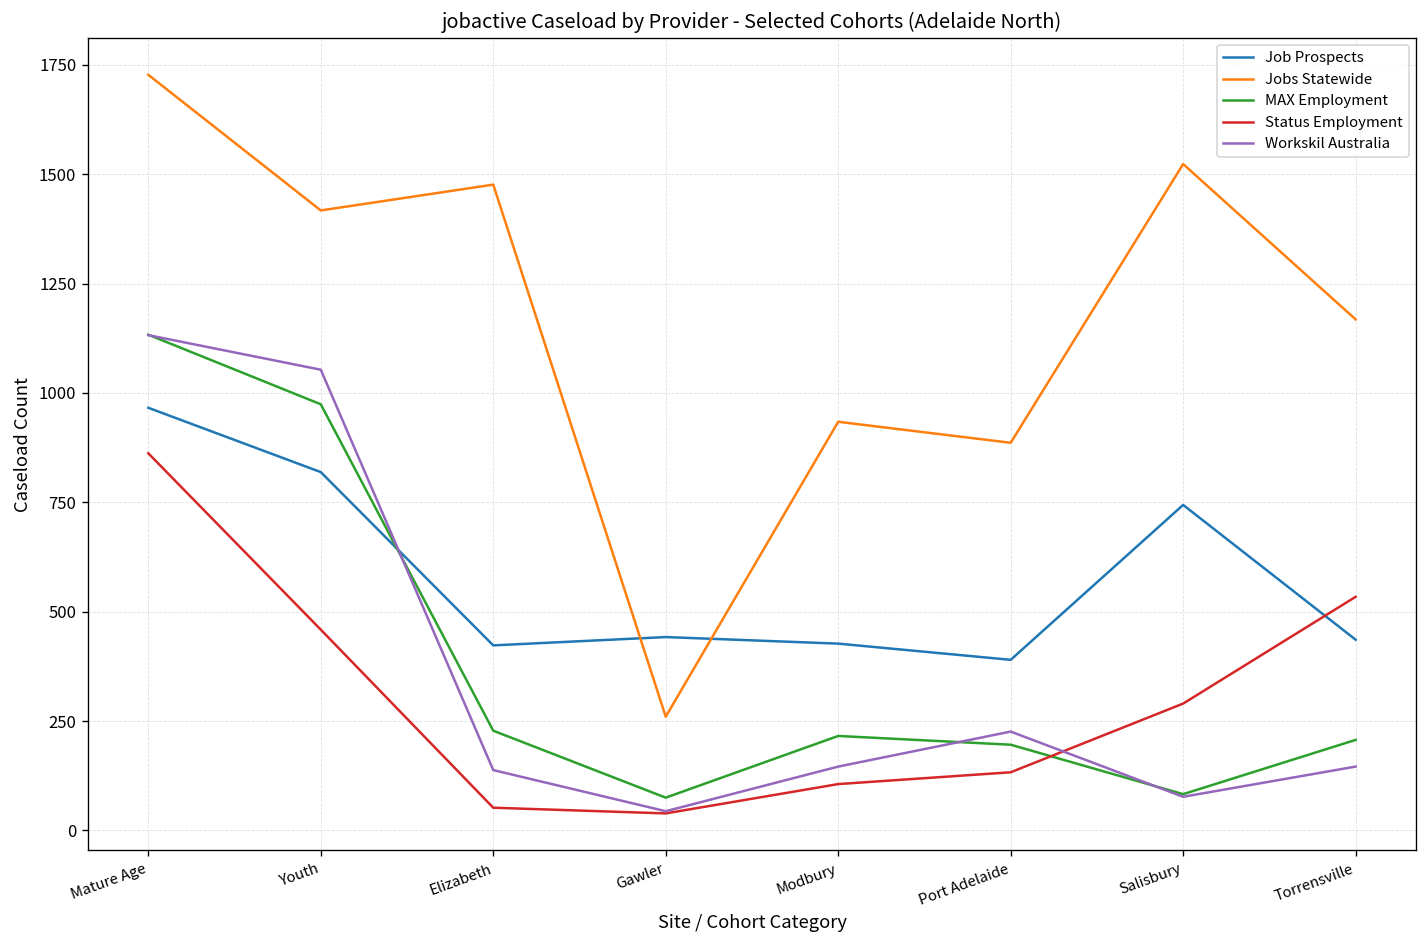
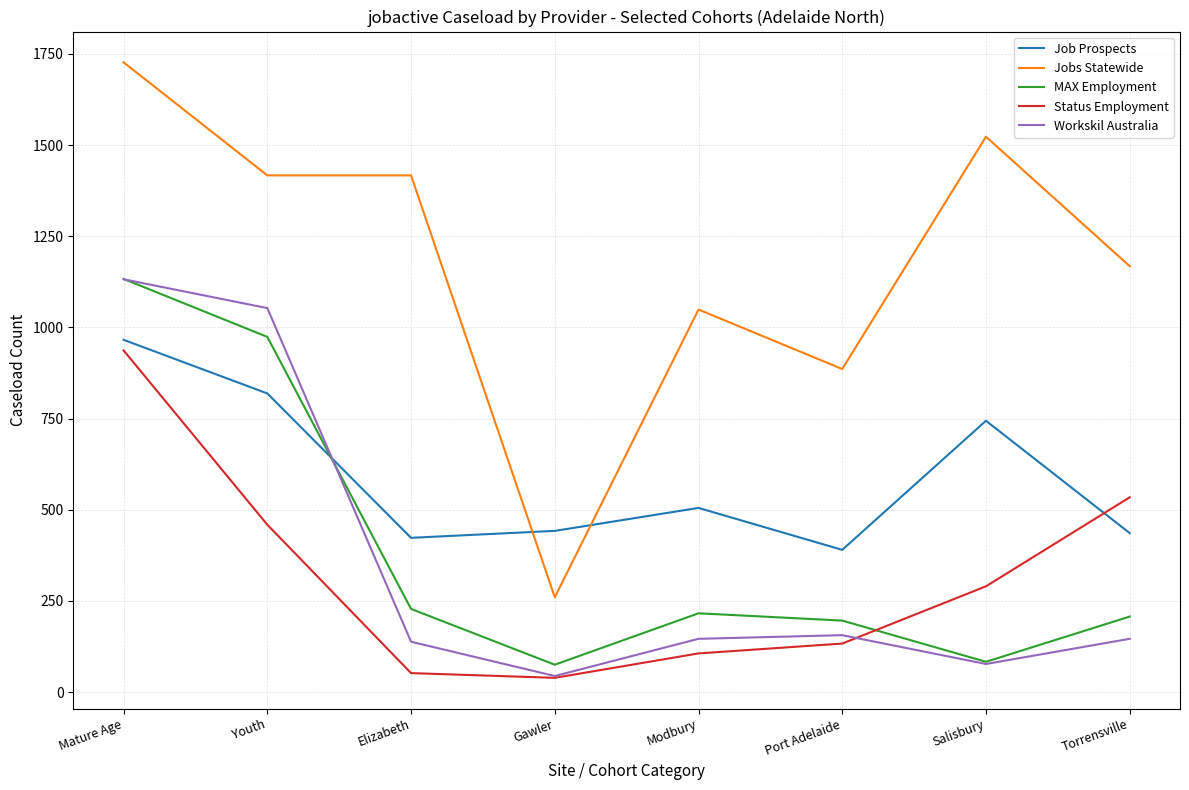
  {
    "Job Prospects": {
      "Mature Age": 970,
      "Youth": 820,
      "Elizabeth": 420,
      "Gawler": 440,
-     "Modbury": 430,
+     "Modbury": 510,
      "Port Adelaide": 390,
      "Salisbury": 740,
      "Torrensville": 440
    },
    "Jobs Statewide": {
      "Mature Age": 1730,
      "Youth": 1420,
-     "Elizabeth": 1480,
+     "Elizabeth": 1420,
      "Gawler": 260,
-     "Modbury": 930,
+     "Modbury": 1050,
      "Port Adelaide": 890,
      "Salisbury": 1520,
      "Torrensville": 1170
    },
    "MAX Employment": {
      "Youth": 970,
      "Elizabeth": 230,
      "Gawler": 80,
      "Modbury": 220,
      "Port Adelaide": 200,
      "Torrensville": 210
    },
    "Status Employment": {
-     "Mature Age": 860,
+     "Mature Age": 940,
      "Youth": 460,
      "Elizabeth": 50,
      "Modbury": 110,
      "Port Adelaide": 130,
      "Salisbury": 290,
      "Torrensville": 530
    },
    "Workskil Australia": {
      "Youth": 1050,
      "Elizabeth": 140,
      "Modbury": 150,
-     "Port Adelaide": 230,
+     "Port Adelaide": 160,
      "Torrensville": 150
    }
  }
